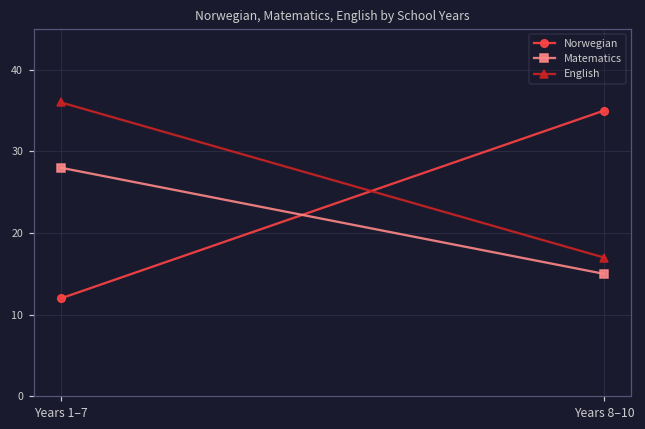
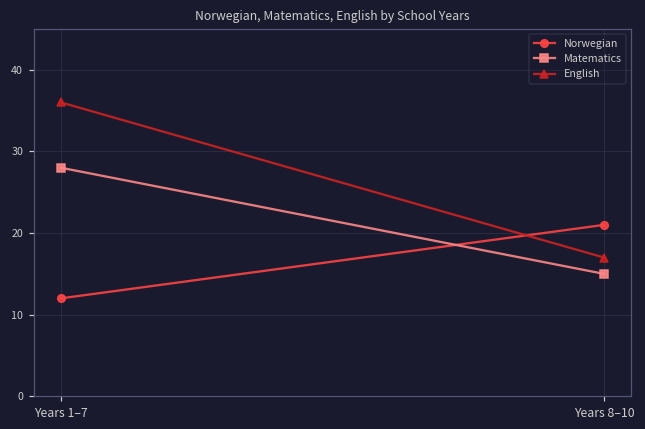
  {
    "Norwegian": {
      "Years 1–7": 12,
-     "Years 8–10": 35
+     "Years 8–10": 21
    },
    "Matematics": {
      "Years 1–7": 28,
      "Years 8–10": 15
    },
    "English": {
      "Years 1–7": 36,
      "Years 8–10": 17
    }
  }
